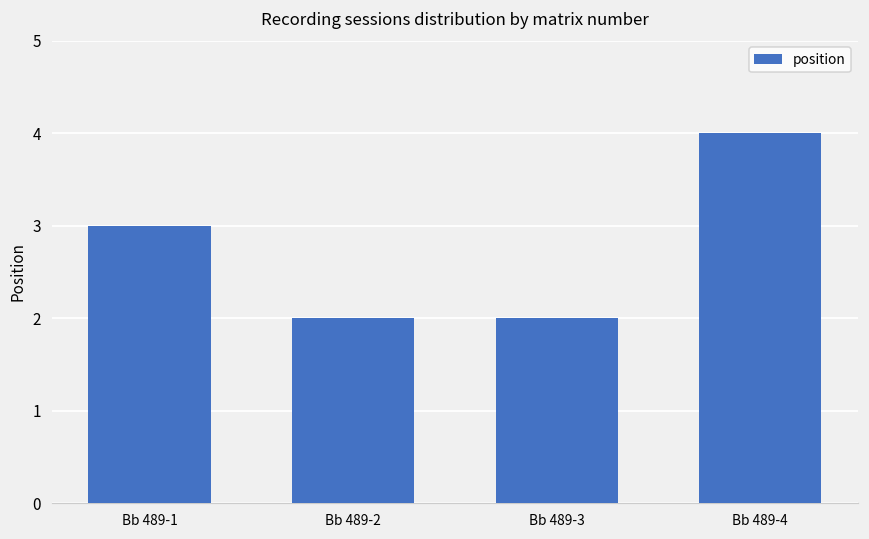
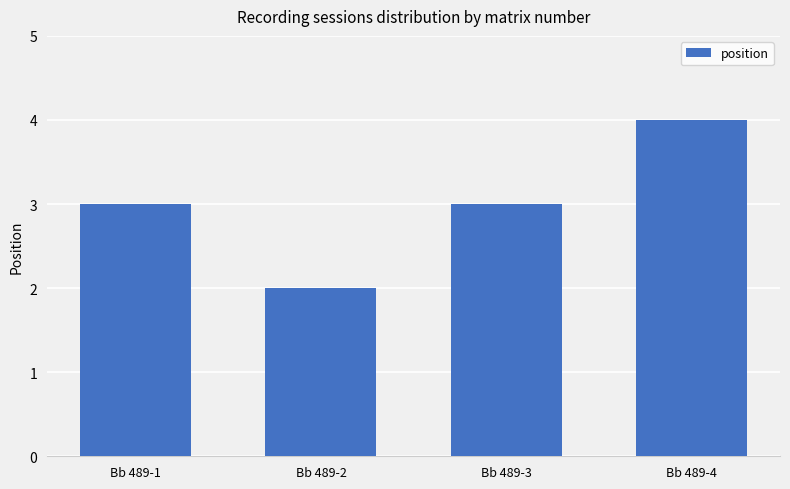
  {
    "Bb 489-1": 3,
    "Bb 489-2": 2,
-   "Bb 489-3": 2,
+   "Bb 489-3": 3,
    "Bb 489-4": 4
  }
